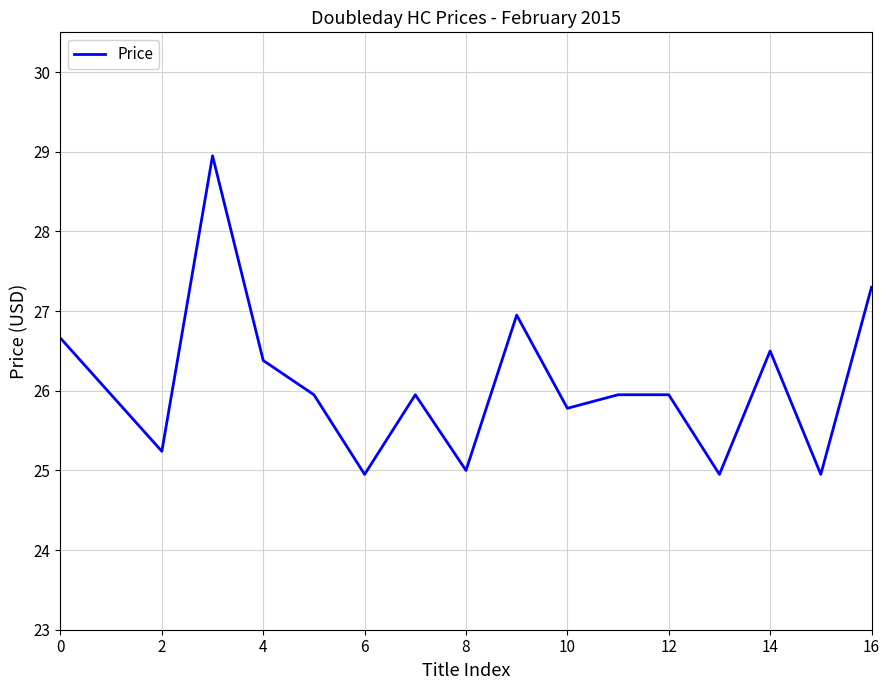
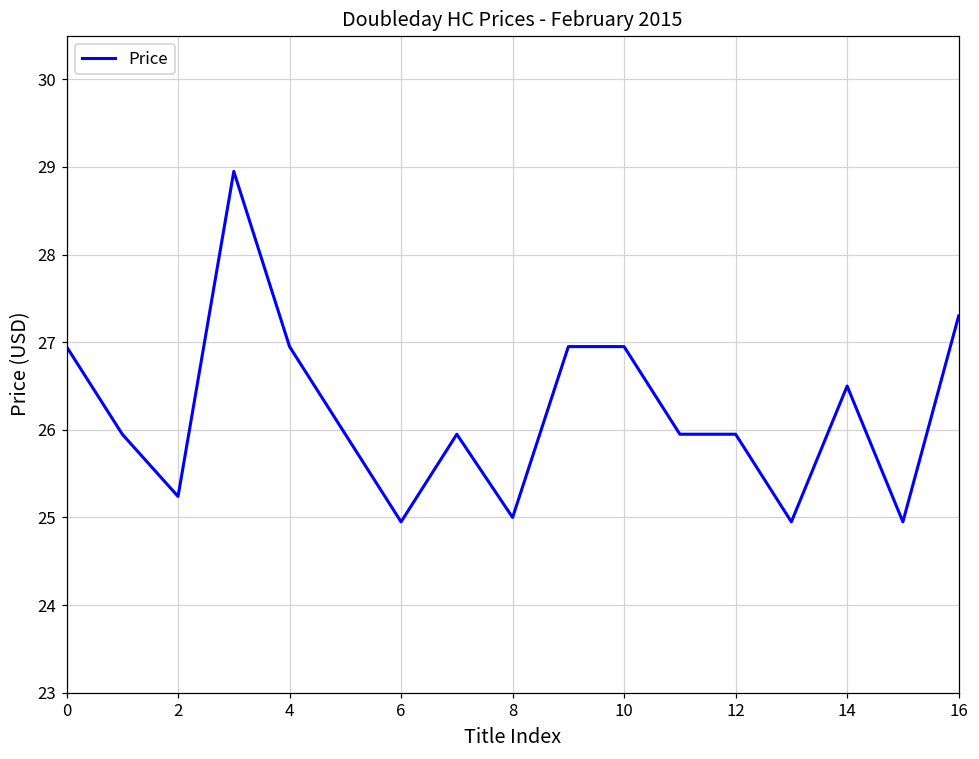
  {
-   "0": 26.7,
+   "0": 27.0,
    "2": 25.2,
-   "4": 26.4,
+   "4": 27.0,
    "6": 25.0,
    "8": 25.0,
-   "10": 25.8,
+   "10": 27.0,
    "12": 26.0,
    "14": 26.5,
    "16": 27.3
  }
